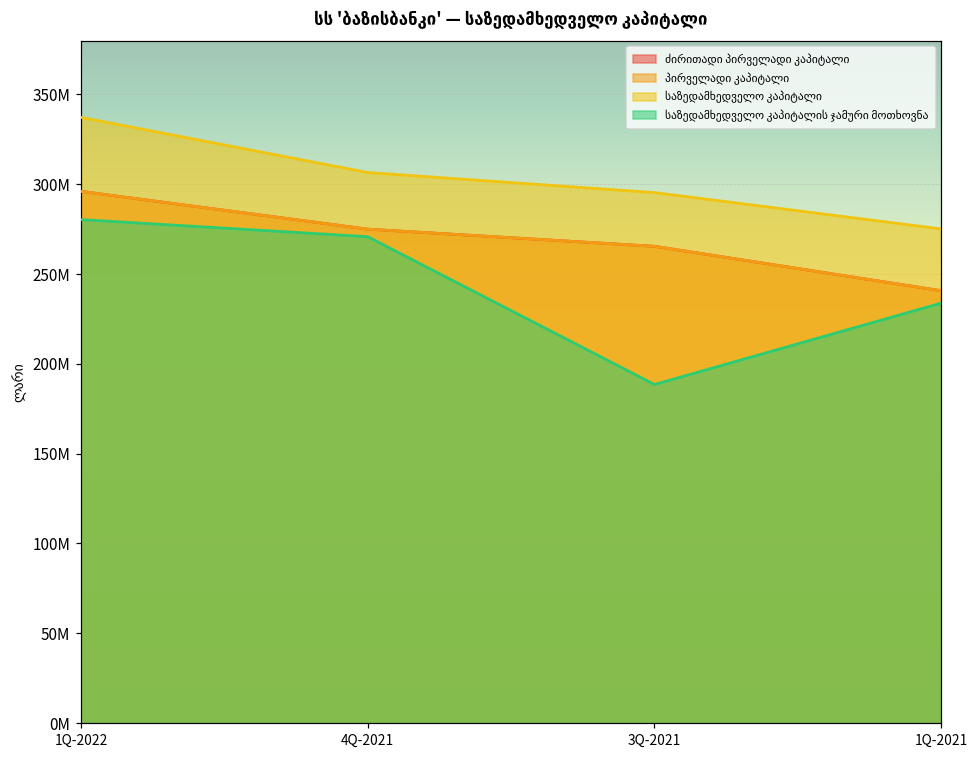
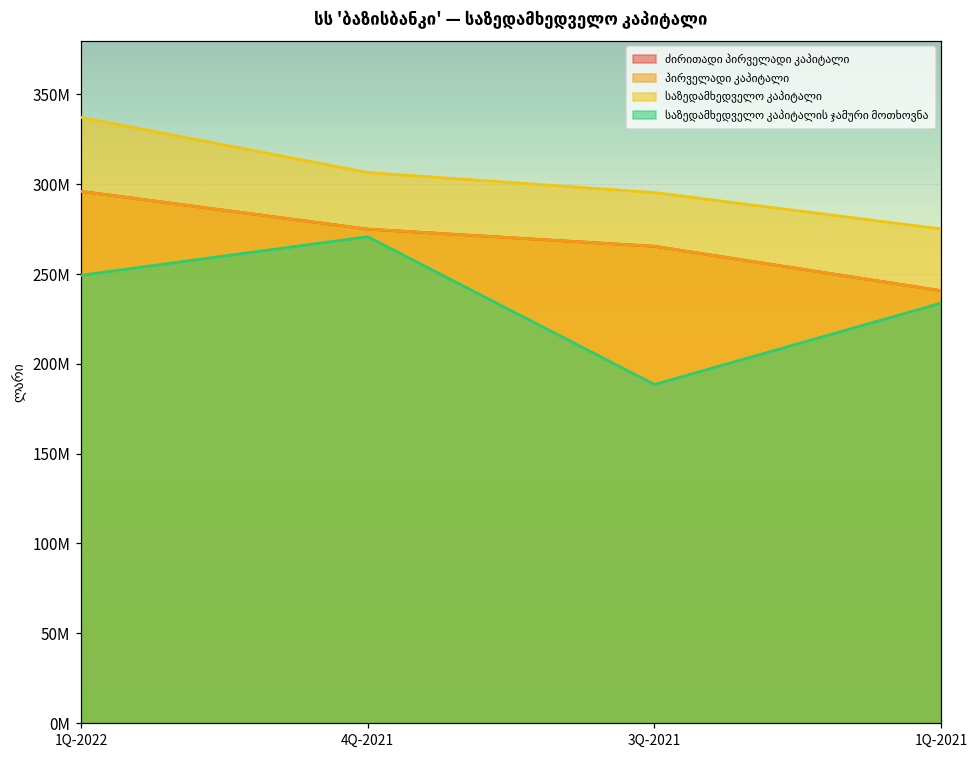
  {
    "საზედამხედველო კაპიტალის ჯამური მოთხოვნა": {
-     "1Q-2022": 280000000,
+     "1Q-2022": 249000000,
      "4Q-2021": 271000000,
      "3Q-2021": 189000000,
      "1Q-2021": 234000000
    }
  }
